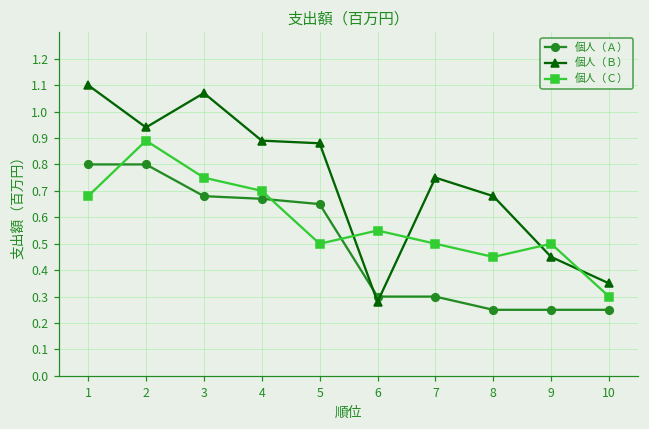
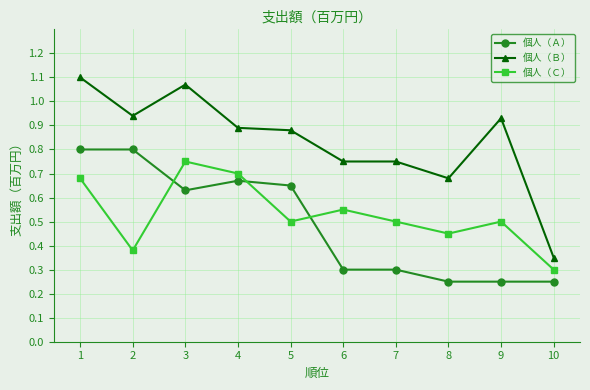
  {
    "個人（Ａ）": {
      "1": 0.80,
      "2": 0.80,
-     "3": 0.68,
+     "3": 0.63,
      "4": 0.67,
      "5": 0.65,
      "6": 0.30,
      "7": 0.30,
      "8": 0.25,
      "9": 0.25,
      "10": 0.25
    },
    "個人（Ｂ）": {
      "1": 1.10,
      "2": 0.94,
      "3": 1.07,
      "4": 0.89,
      "5": 0.88,
-     "6": 0.28,
+     "6": 0.75,
      "7": 0.75,
      "8": 0.68,
-     "9": 0.45,
+     "9": 0.93,
      "10": 0.35
    },
    "個人（Ｃ）": {
      "1": 0.68,
-     "2": 0.89,
+     "2": 0.38,
      "3": 0.75,
      "4": 0.70,
      "5": 0.50,
      "6": 0.55,
      "7": 0.50,
      "8": 0.45,
      "9": 0.50,
      "10": 0.30
    }
  }
